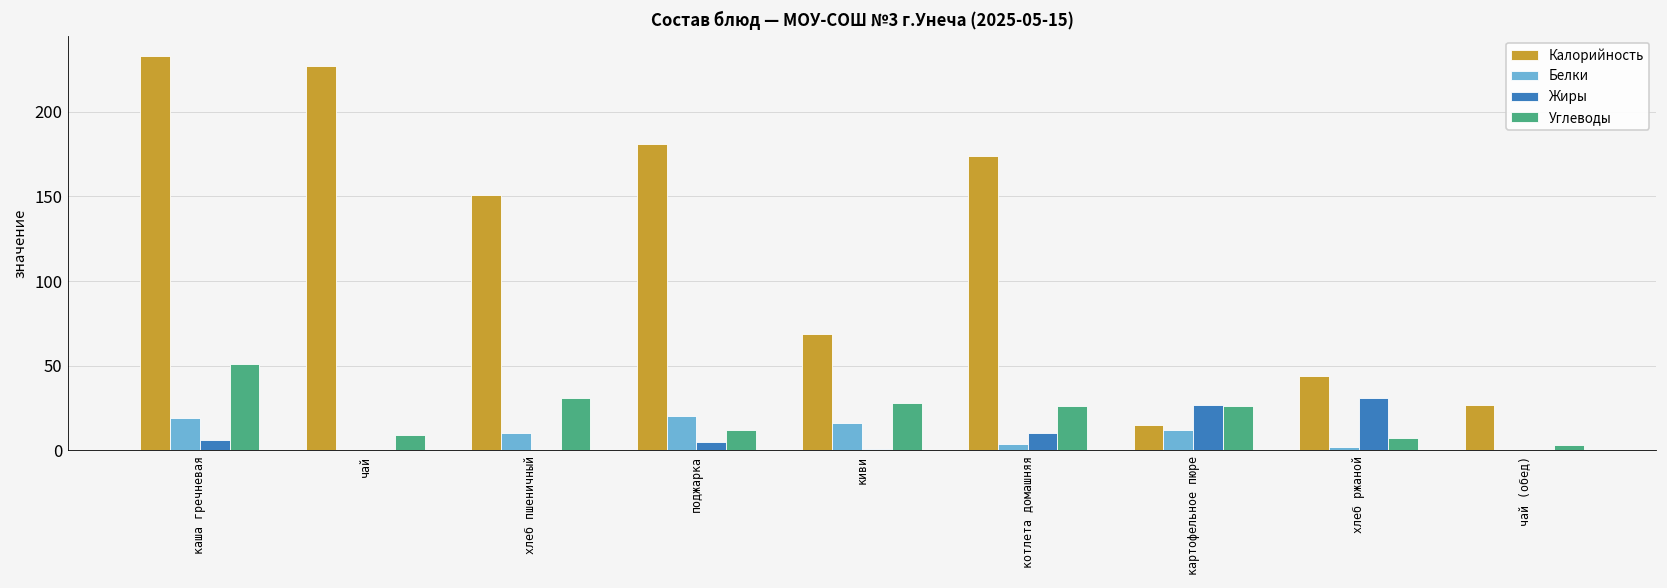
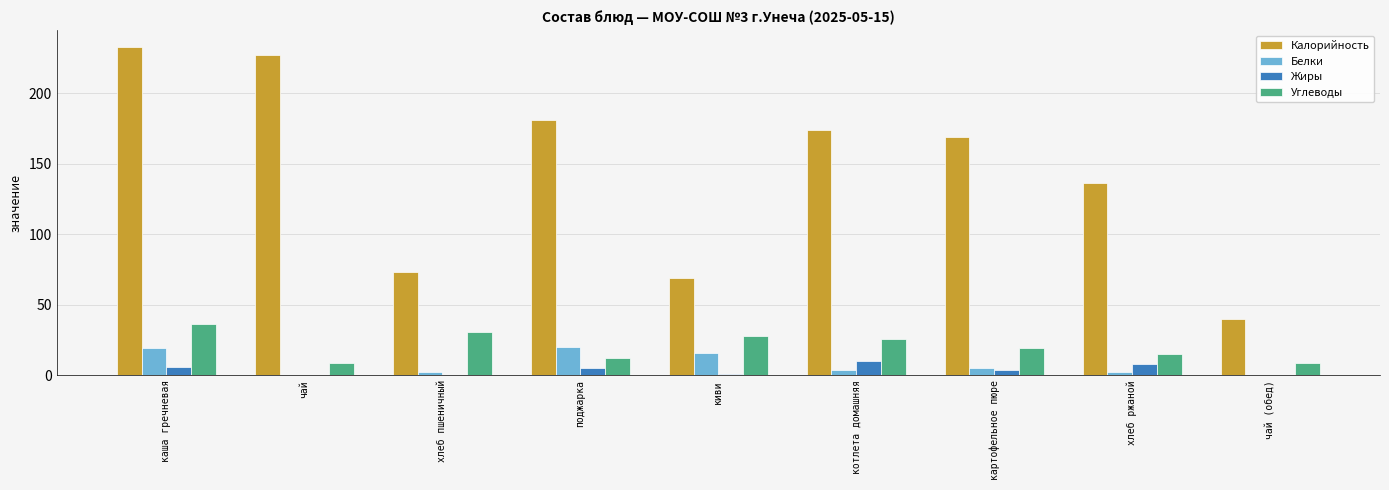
  {
    "Калорийность": {
      "каша гречневая": 233,
      "чай": 227,
-     "хлеб пшеничный": 151,
+     "хлеб пшеничный": 73,
      "поджарка": 181,
      "киви": 69,
      "котлета домашняя": 174,
-     "картофельное пюре": 15,
-     "хлеб ржаной": 44,
-     "чай (обед)": 27
+     "картофельное пюре": 169,
+     "хлеб ржаной": 136,
+     "чай (обед)": 40
    },
    "Белки": {
      "каша гречневая": 19,
      "чай": 0,
-     "хлеб пшеничный": 10,
+     "хлеб пшеничный": 2,
      "поджарка": 20,
      "киви": 16,
      "котлета домашняя": 4,
-     "картофельное пюре": 12,
+     "картофельное пюре": 5,
      "хлеб ржаной": 2,
      "чай (обед)": 0
    },
    "Жиры": {
      "каша гречневая": 6,
      "чай": 0,
      "хлеб пшеничный": 0,
      "поджарка": 5,
      "котлета домашняя": 10,
-     "картофельное пюре": 27,
-     "хлеб ржаной": 31,
+     "картофельное пюре": 4,
+     "хлеб ржаной": 8,
      "чай (обед)": 0
    },
    "Углеводы": {
-     "каша гречневая": 51,
+     "каша гречневая": 36,
      "чай": 9,
      "хлеб пшеничный": 31,
      "поджарка": 12,
      "киви": 28,
      "котлета домашняя": 26,
-     "картофельное пюре": 26,
-     "хлеб ржаной": 7,
-     "чай (обед)": 3
+     "картофельное пюре": 19,
+     "хлеб ржаной": 15,
+     "чай (обед)": 9
    }
  }
